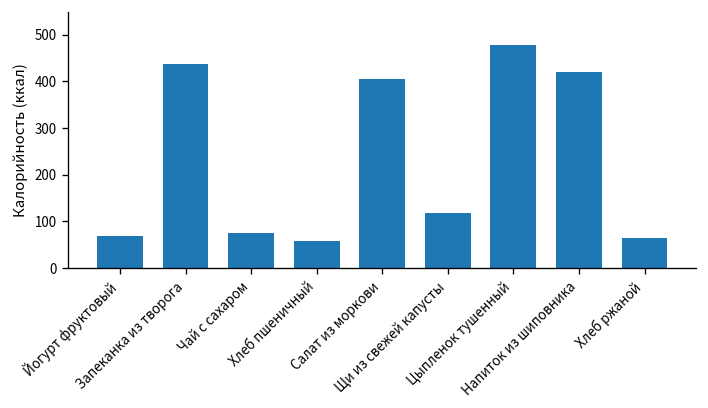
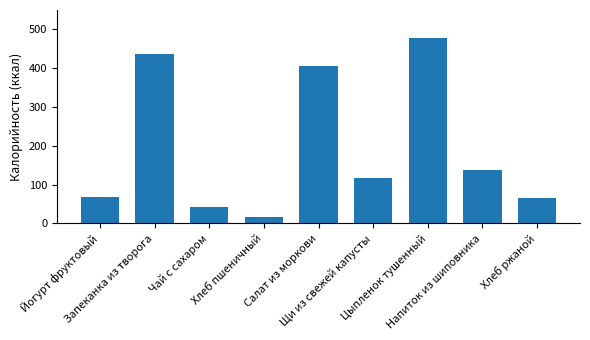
  {
    "Йогурт фруктовый": 70,
    "Запеканка из творога": 440,
-   "Чай с сахаром": 80,
-   "Хлеб пшеничный": 60,
+   "Чай с сахаром": 40,
+   "Хлеб пшеничный": 20,
    "Салат из моркови": 410,
    "Щи из свежей капусты": 120,
    "Цыпленок тушенный": 480,
-   "Напиток из шиповника": 420,
+   "Напиток из шиповника": 140,
    "Хлеб ржаной": 70
  }
